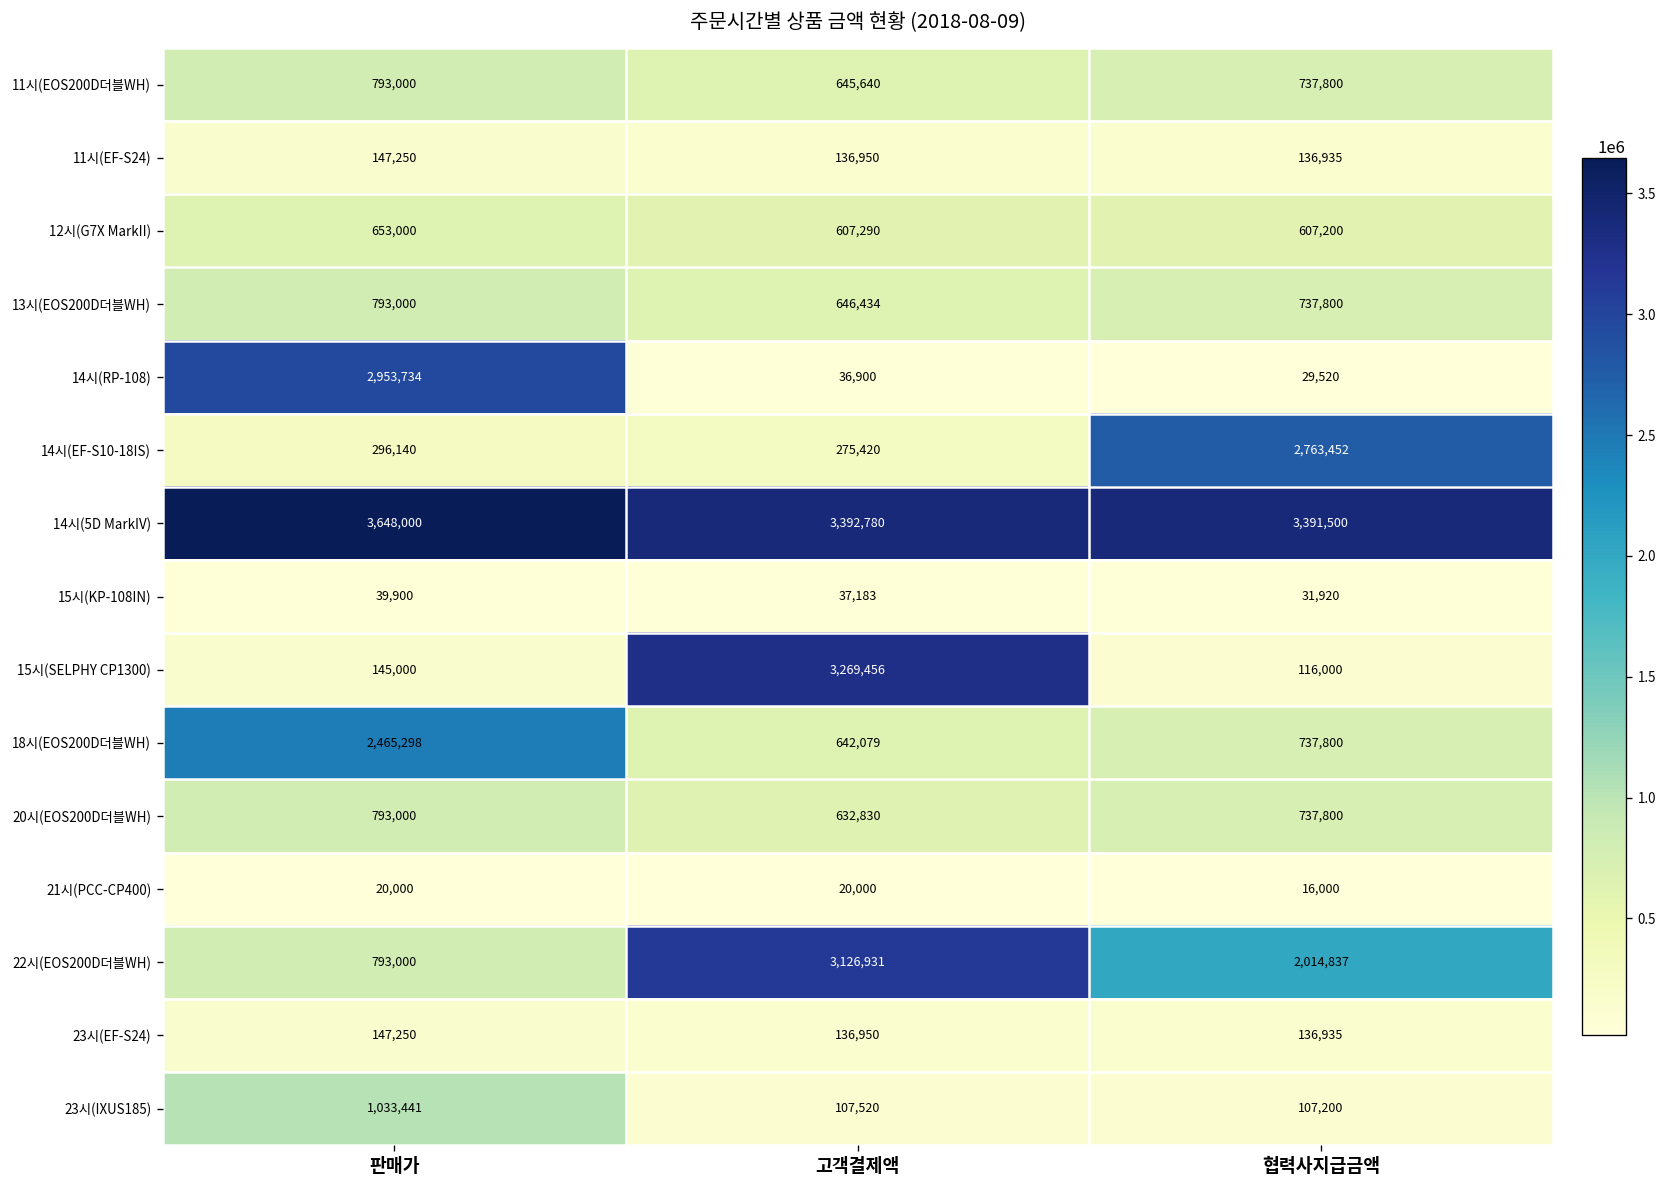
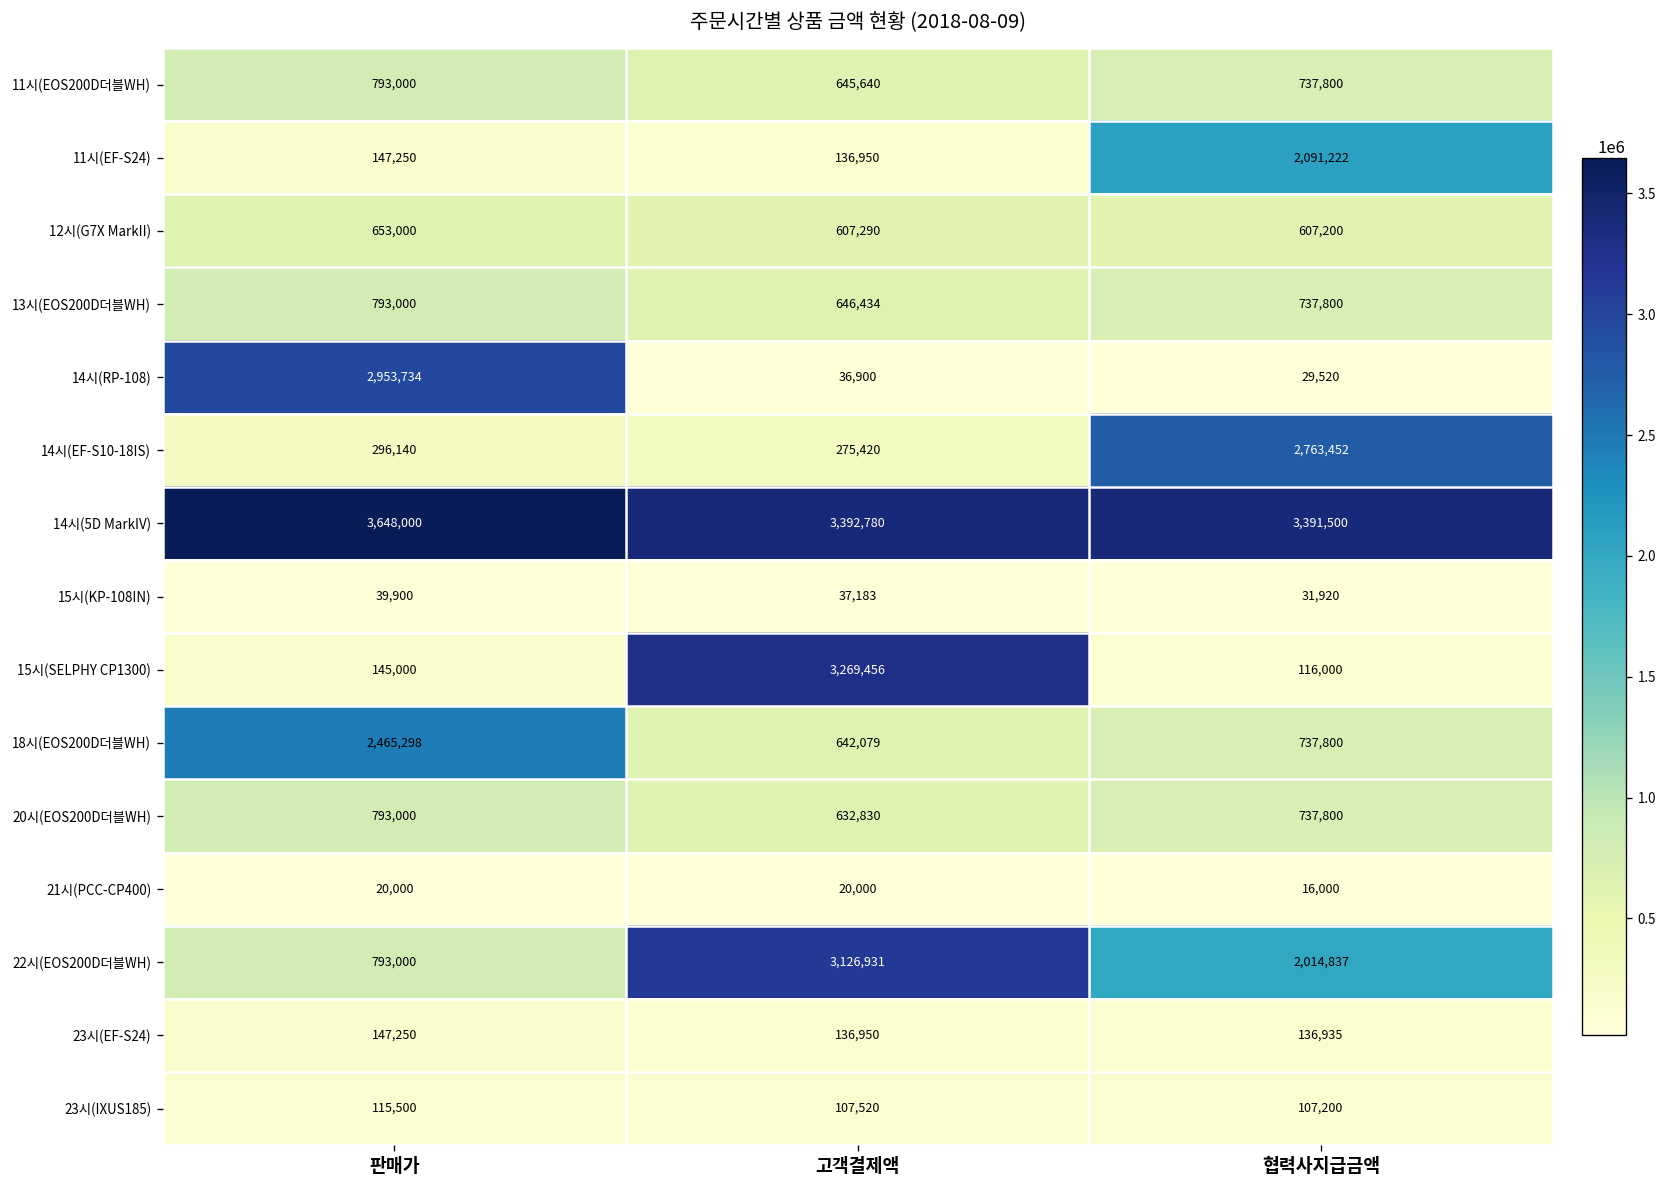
  {
    "11시(EOS200D더블WH)": {
      "판매가": "793,000",
      "고객결제액": "645,640",
      "협력사지급금액": "737,800"
    },
    "11시(EF-S24)": {
      "판매가": "147,250",
      "고객결제액": "136,950",
-     "협력사지급금액": "136,935"
+     "협력사지급금액": "2,091,222"
    },
    "12시(G7X MarkII)": {
      "판매가": "653,000",
      "고객결제액": "607,290",
      "협력사지급금액": "607,200"
    },
    "13시(EOS200D더블WH)": {
      "판매가": "793,000",
      "고객결제액": "646,434",
      "협력사지급금액": "737,800"
    },
    "14시(RP-108)": {
      "판매가": "2,953,734",
      "고객결제액": "36,900",
      "협력사지급금액": "29,520"
    },
    "14시(EF-S10-18IS)": {
      "판매가": "296,140",
      "고객결제액": "275,420",
      "협력사지급금액": "2,763,452"
    },
    "14시(5D MarkIV)": {
      "판매가": "3,648,000",
      "고객결제액": "3,392,780",
      "협력사지급금액": "3,391,500"
    },
    "15시(KP-108IN)": {
      "판매가": "39,900",
      "고객결제액": "37,183",
      "협력사지급금액": "31,920"
    },
    "15시(SELPHY CP1300)": {
      "판매가": "145,000",
      "고객결제액": "3,269,456",
      "협력사지급금액": "116,000"
    },
    "18시(EOS200D더블WH)": {
      "판매가": "2,465,298",
      "고객결제액": "642,079",
      "협력사지급금액": "737,800"
    },
    "20시(EOS200D더블WH)": {
      "판매가": "793,000",
      "고객결제액": "632,830",
      "협력사지급금액": "737,800"
    },
    "21시(PCC-CP400)": {
      "판매가": "20,000",
      "고객결제액": "20,000",
      "협력사지급금액": "16,000"
    },
    "22시(EOS200D더블WH)": {
      "판매가": "793,000",
      "고객결제액": "3,126,931",
      "협력사지급금액": "2,014,837"
    },
    "23시(EF-S24)": {
      "판매가": "147,250",
      "고객결제액": "136,950",
      "협력사지급금액": "136,935"
    },
    "23시(IXUS185)": {
-     "판매가": "1,033,441",
+     "판매가": "115,500",
      "고객결제액": "107,520",
      "협력사지급금액": "107,200"
    }
  }
